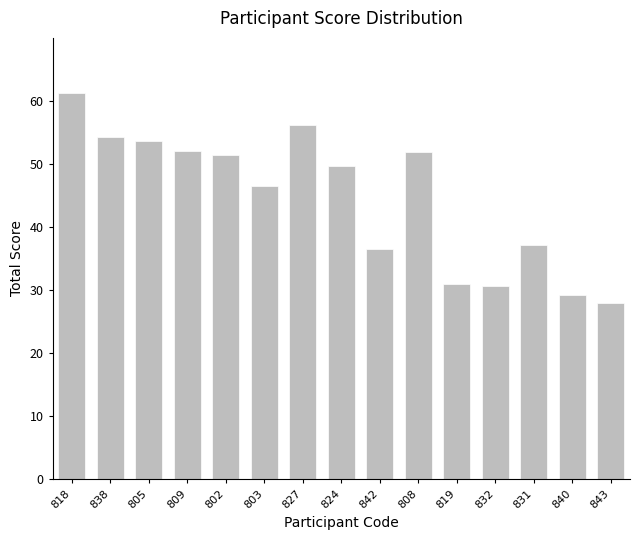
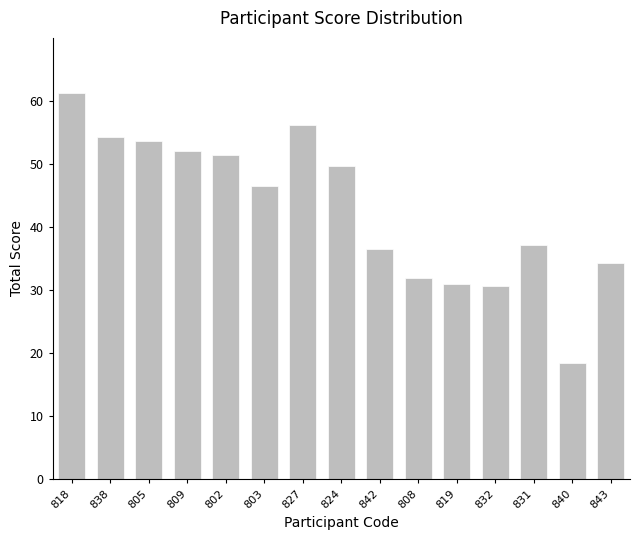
  {
    "818": 61,
    "838": 54,
    "805": 54,
    "809": 52,
    "802": 51,
    "803": 47,
    "827": 56,
    "824": 50,
    "842": 37,
-   "808": 52,
+   "808": 32,
    "819": 31,
    "832": 31,
    "831": 37,
-   "840": 29,
-   "843": 28
+   "840": 18,
+   "843": 34
  }
